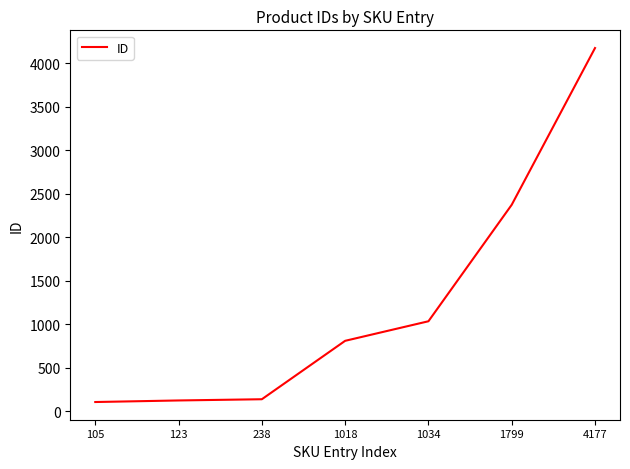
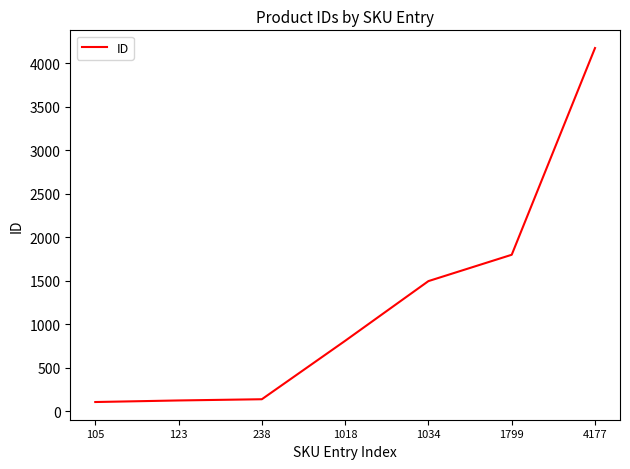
  {
    "105": 100,
    "123": 100,
    "238": 100,
    "1018": 800,
-   "1034": 1000,
-   "1799": 2400,
+   "1034": 1500,
+   "1799": 1800,
    "4177": 4200
  }
